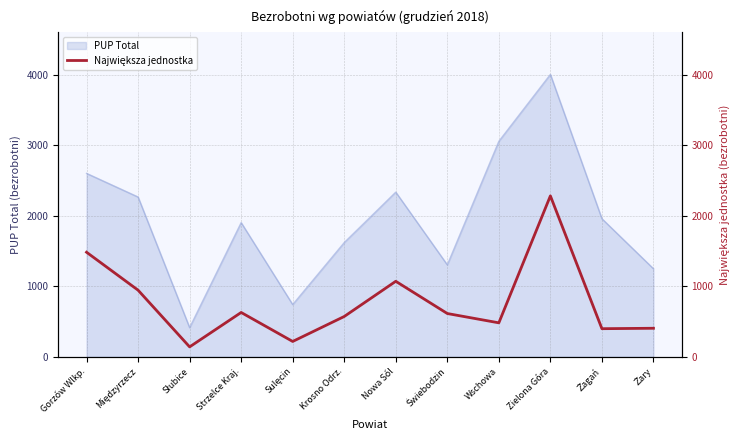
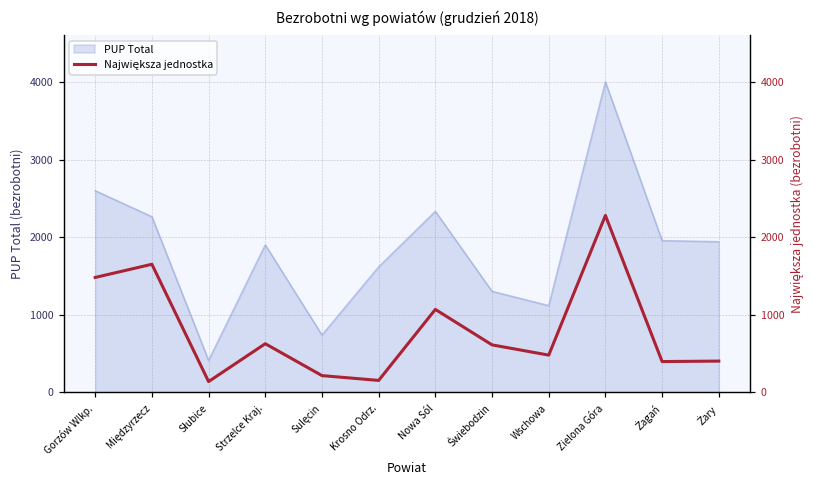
  {
    "PUP Total": {
      "Gorzów Wlkp.": 2600,
      "Międzyrzecz": 2300,
      "Słubice": 400,
      "Strzelce Kraj.": 1900,
      "Sulęcin": 700,
      "Krosno Odrz.": 1600,
      "Nowa Sól": 2300,
      "Świebodzin": 1300,
-     "Wschowa": 3100,
+     "Wschowa": 1100,
      "Zielona Góra": 4000,
      "Żagań": 2000,
-     "Żary": 1200
+     "Żary": 1900
    },
    "Największa jednostka": {
      "Gorzów Wlkp.": 1500,
-     "Międzyrzecz": 900,
+     "Międzyrzecz": 1700,
      "Słubice": 100,
      "Strzelce Kraj.": 600,
      "Sulęcin": 200,
-     "Krosno Odrz.": 600,
+     "Krosno Odrz.": 200,
      "Nowa Sól": 1100,
      "Świebodzin": 600,
      "Wschowa": 500,
      "Zielona Góra": 2300,
      "Żagań": 400,
      "Żary": 400
    }
  }
